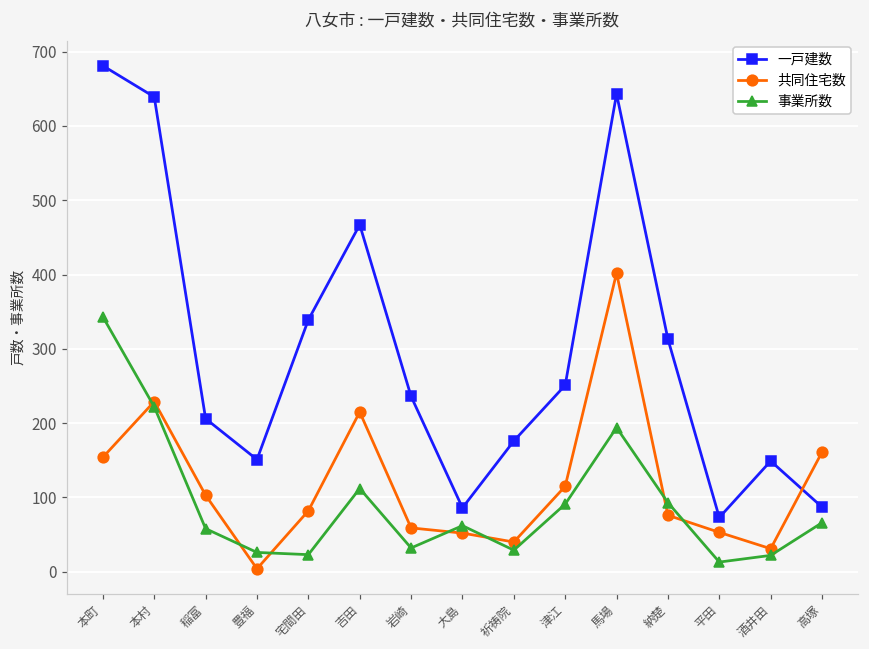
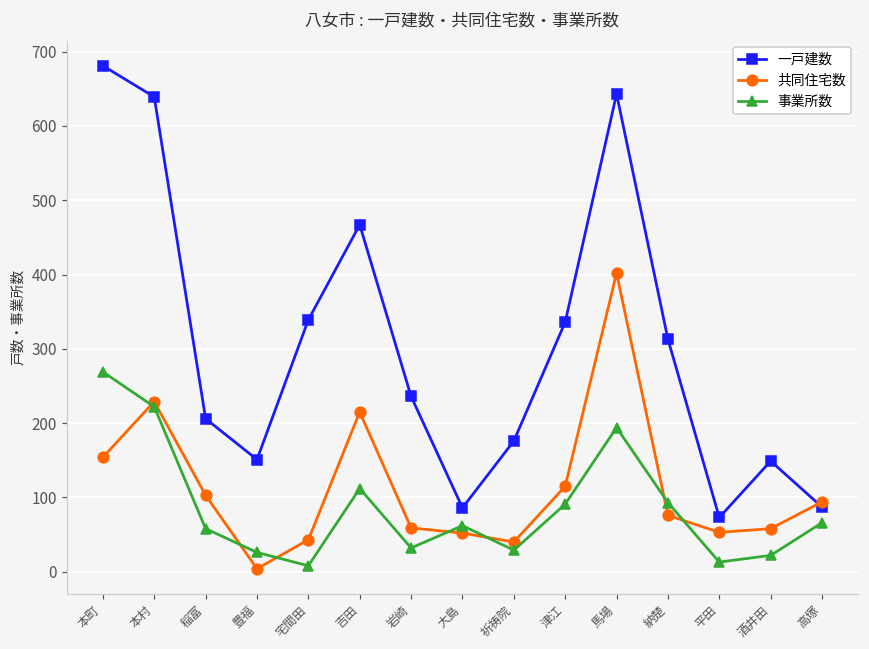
  {
    "一戸建数": {
      "本町": 680,
      "本村": 640,
      "稲富": 210,
      "豊福": 150,
      "宅間田": 340,
      "吉田": 470,
      "岩崎": 240,
      "大島": 90,
      "祈祷院": 180,
-     "津江": 250,
+     "津江": 340,
      "馬場": 640,
      "納楚": 310,
      "平田": 70,
      "酒井田": 150,
      "高塚": 90
    },
    "共同住宅数": {
      "本町": 150,
      "本村": 230,
      "稲富": 100,
      "豊福": 0,
-     "宅間田": 80,
+     "宅間田": 40,
      "吉田": 220,
      "岩崎": 60,
      "大島": 50,
      "祈祷院": 40,
      "津江": 120,
      "馬場": 400,
      "納楚": 80,
      "平田": 50,
-     "酒井田": 30,
-     "高塚": 160
+     "酒井田": 60,
+     "高塚": 90
    },
    "事業所数": {
-     "本町": 340,
+     "本町": 270,
      "本村": 220,
      "稲富": 60,
      "豊福": 30,
-     "宅間田": 20,
+     "宅間田": 10,
      "吉田": 110,
      "岩崎": 30,
      "大島": 60,
      "祈祷院": 30,
      "津江": 90,
      "馬場": 190,
      "納楚": 90,
      "平田": 10,
      "酒井田": 20,
      "高塚": 70
    }
  }
